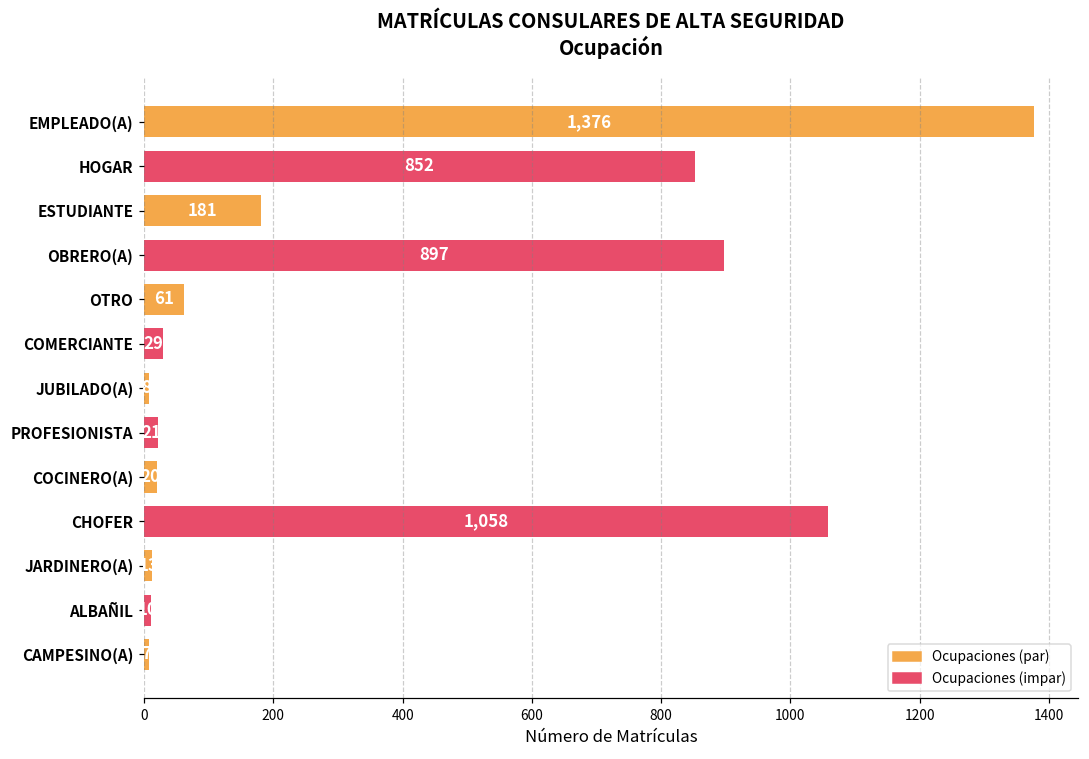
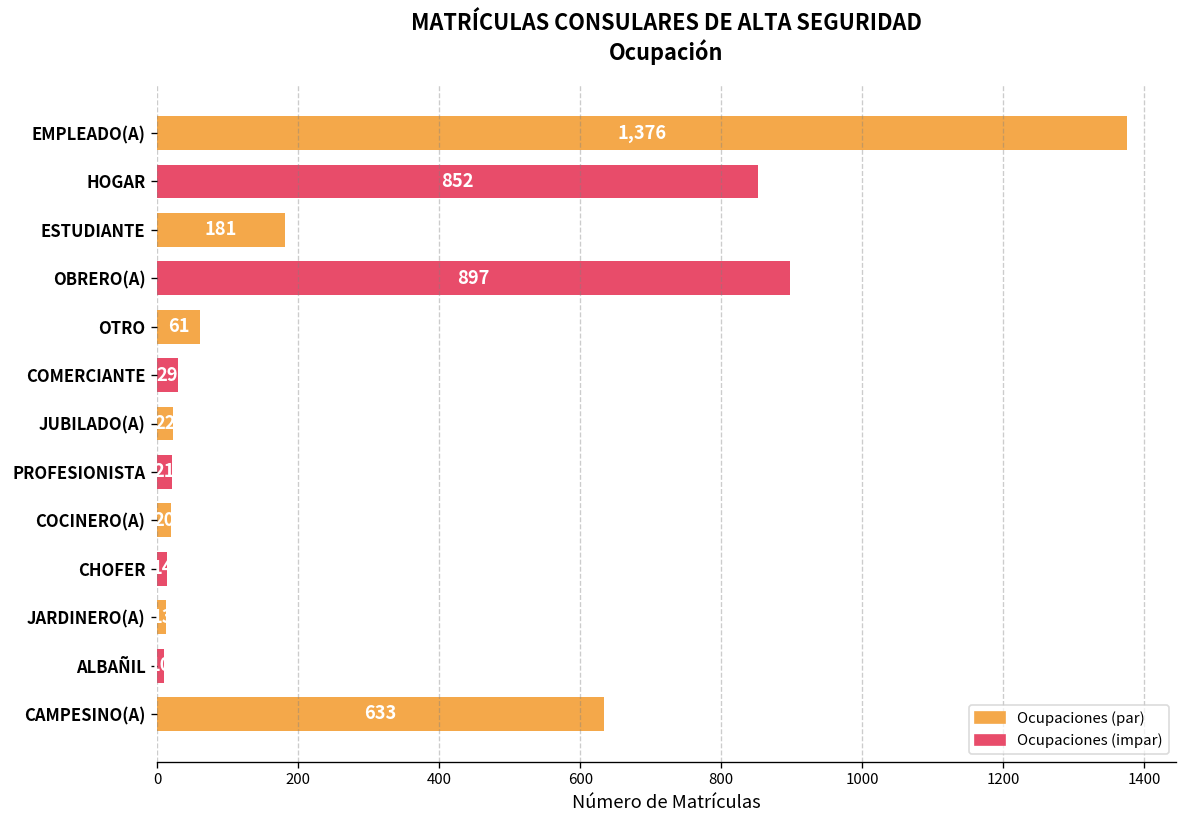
  {
-   "JUBILADO(A)": 10,
+   "JUBILADO(A)": 20,
    "PROFESIONISTA": 20,
    "COCINERO(A)": 20,
-   "CHOFER": 1060,
+   "CHOFER": 10,
    "JARDINERO(A)": 10,
    "ALBAÑIL": 10,
-   "CAMPESINO(A)": 10
+   "CAMPESINO(A)": 630
  }
